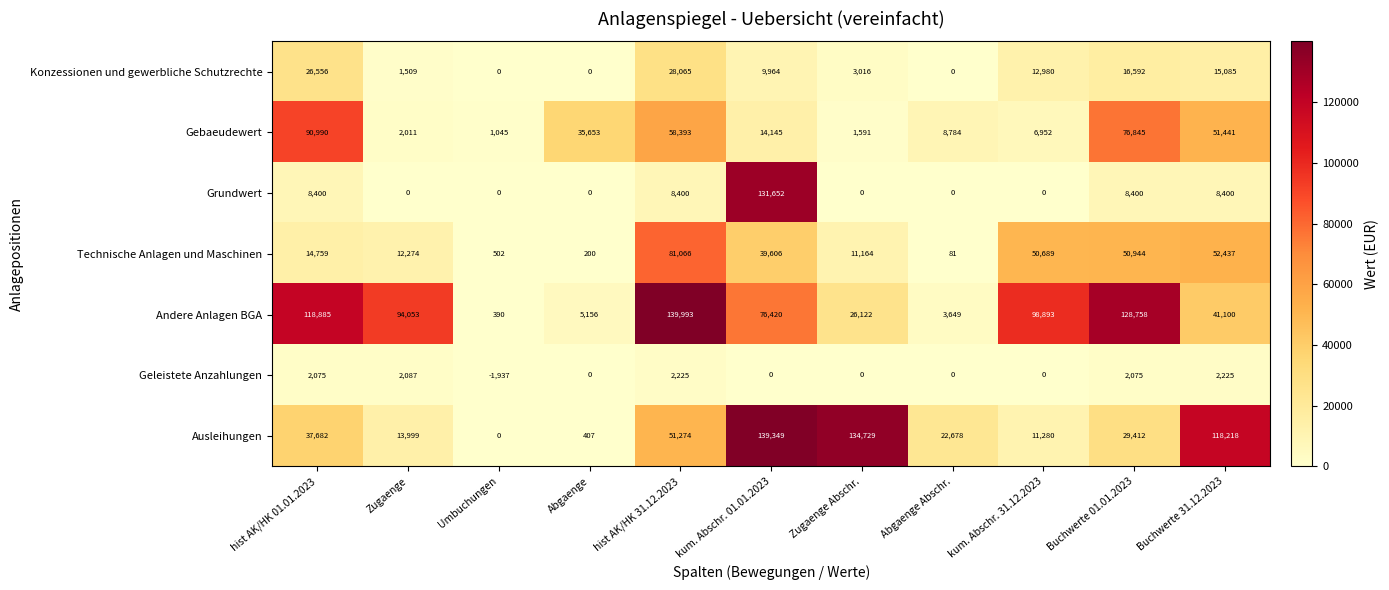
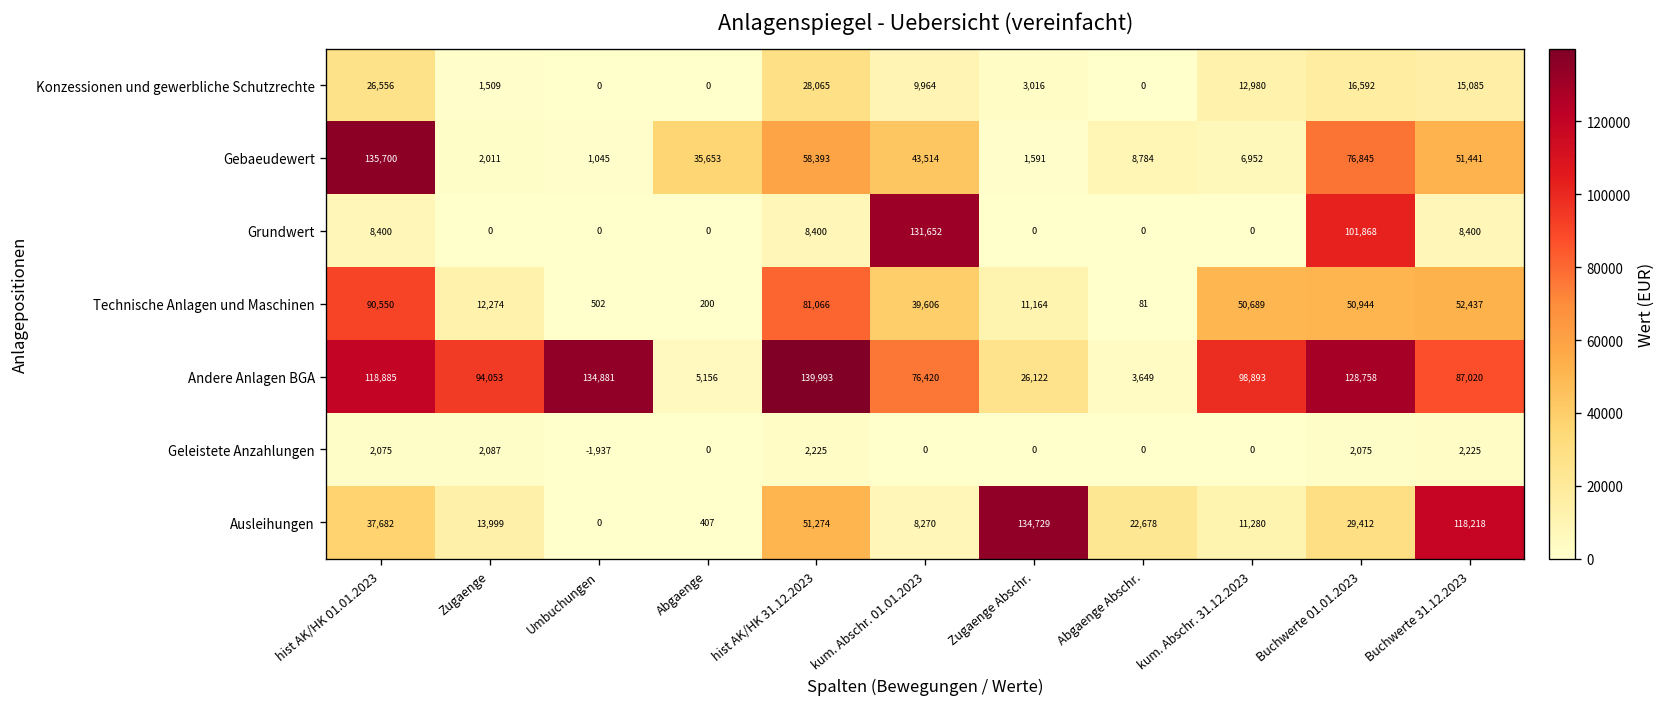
  {
    "Konzessionen und gewerbliche Schutzrechte": {
      "hist AK/HK 01.01.2023": "26,556",
      "Zugaenge": "1,509",
      "Umbuchungen": "0",
      "Abgaenge": "0",
      "hist AK/HK 31.12.2023": "28,065",
      "kum. Abschr. 01.01.2023": "9,964",
      "Zugaenge Abschr.": "3,016",
      "Abgaenge Abschr.": "0",
      "kum. Abschr. 31.12.2023": "12,980",
      "Buchwerte 01.01.2023": "16,592",
      "Buchwerte 31.12.2023": "15,085"
    },
    "Gebaeudewert": {
-     "hist AK/HK 01.01.2023": "90,990",
+     "hist AK/HK 01.01.2023": "135,700",
      "Zugaenge": "2,011",
      "Umbuchungen": "1,045",
      "Abgaenge": "35,653",
      "hist AK/HK 31.12.2023": "58,393",
-     "kum. Abschr. 01.01.2023": "14,145",
+     "kum. Abschr. 01.01.2023": "43,514",
      "Zugaenge Abschr.": "1,591",
      "Abgaenge Abschr.": "8,784",
      "kum. Abschr. 31.12.2023": "6,952",
      "Buchwerte 01.01.2023": "76,845",
      "Buchwerte 31.12.2023": "51,441"
    },
    "Grundwert": {
      "hist AK/HK 01.01.2023": "8,400",
      "Zugaenge": "0",
      "Umbuchungen": "0",
      "Abgaenge": "0",
      "hist AK/HK 31.12.2023": "8,400",
      "kum. Abschr. 01.01.2023": "131,652",
      "Zugaenge Abschr.": "0",
      "Abgaenge Abschr.": "0",
      "kum. Abschr. 31.12.2023": "0",
-     "Buchwerte 01.01.2023": "8,400",
+     "Buchwerte 01.01.2023": "101,868",
      "Buchwerte 31.12.2023": "8,400"
    },
    "Technische Anlagen und Maschinen": {
-     "hist AK/HK 01.01.2023": "14,759",
+     "hist AK/HK 01.01.2023": "90,550",
      "Zugaenge": "12,274",
      "Umbuchungen": "502",
      "Abgaenge": "200",
      "hist AK/HK 31.12.2023": "81,066",
      "kum. Abschr. 01.01.2023": "39,606",
      "Zugaenge Abschr.": "11,164",
      "Abgaenge Abschr.": "81",
      "kum. Abschr. 31.12.2023": "50,689",
      "Buchwerte 01.01.2023": "50,944",
      "Buchwerte 31.12.2023": "52,437"
    },
    "Andere Anlagen BGA": {
      "hist AK/HK 01.01.2023": "118,885",
      "Zugaenge": "94,053",
-     "Umbuchungen": "390",
+     "Umbuchungen": "134,881",
      "Abgaenge": "5,156",
      "hist AK/HK 31.12.2023": "139,993",
      "kum. Abschr. 01.01.2023": "76,420",
      "Zugaenge Abschr.": "26,122",
      "Abgaenge Abschr.": "3,649",
      "kum. Abschr. 31.12.2023": "98,893",
      "Buchwerte 01.01.2023": "128,758",
-     "Buchwerte 31.12.2023": "41,100"
+     "Buchwerte 31.12.2023": "87,020"
    },
    "Geleistete Anzahlungen": {
      "hist AK/HK 01.01.2023": "2,075",
      "Zugaenge": "2,087",
      "Umbuchungen": "-1,937",
      "Abgaenge": "0",
      "hist AK/HK 31.12.2023": "2,225",
      "kum. Abschr. 01.01.2023": "0",
      "Zugaenge Abschr.": "0",
      "Abgaenge Abschr.": "0",
      "kum. Abschr. 31.12.2023": "0",
      "Buchwerte 01.01.2023": "2,075",
      "Buchwerte 31.12.2023": "2,225"
    },
    "Ausleihungen": {
      "hist AK/HK 01.01.2023": "37,682",
      "Zugaenge": "13,999",
      "Umbuchungen": "0",
      "Abgaenge": "407",
      "hist AK/HK 31.12.2023": "51,274",
-     "kum. Abschr. 01.01.2023": "139,349",
+     "kum. Abschr. 01.01.2023": "8,270",
      "Zugaenge Abschr.": "134,729",
      "Abgaenge Abschr.": "22,678",
      "kum. Abschr. 31.12.2023": "11,280",
      "Buchwerte 01.01.2023": "29,412",
      "Buchwerte 31.12.2023": "118,218"
    }
  }
